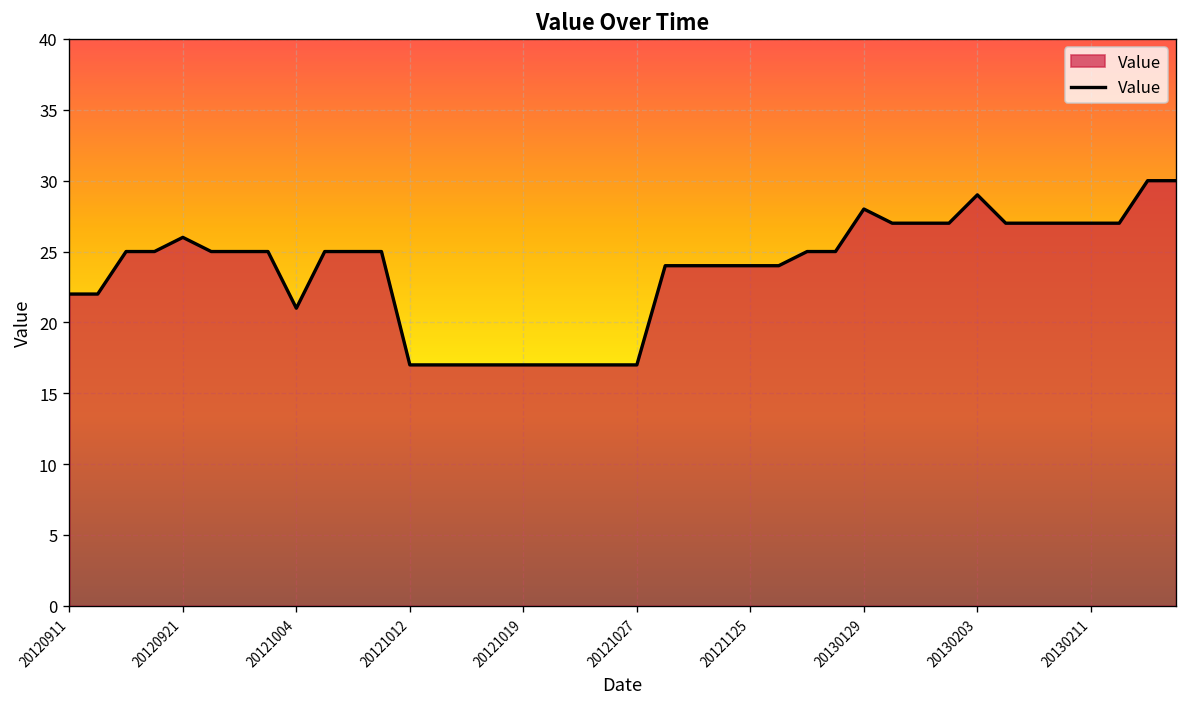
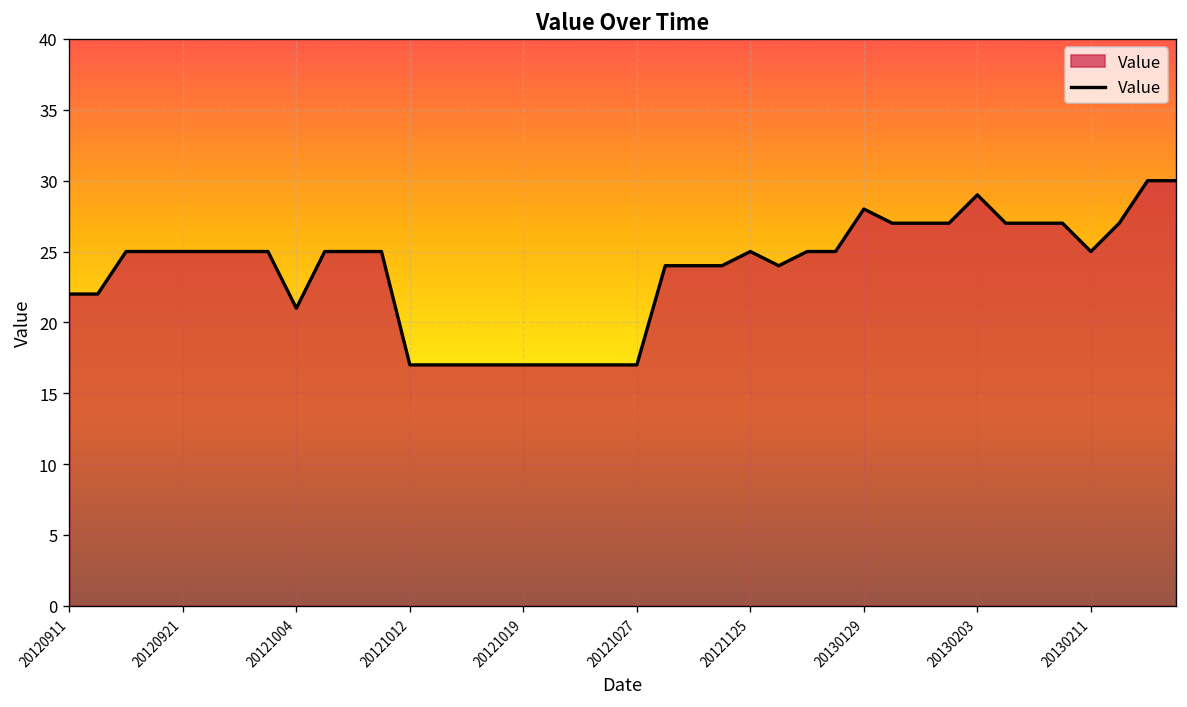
  {
    "20120911": 22,
-   "20120921": 26,
+   "20120921": 25,
    "20121004": 21,
    "20121012": 17,
    "20121019": 17,
    "20121027": 17,
-   "20121125": 24,
+   "20121125": 25,
    "20130129": 28,
    "20130203": 29,
-   "20130211": 27
+   "20130211": 25
  }
